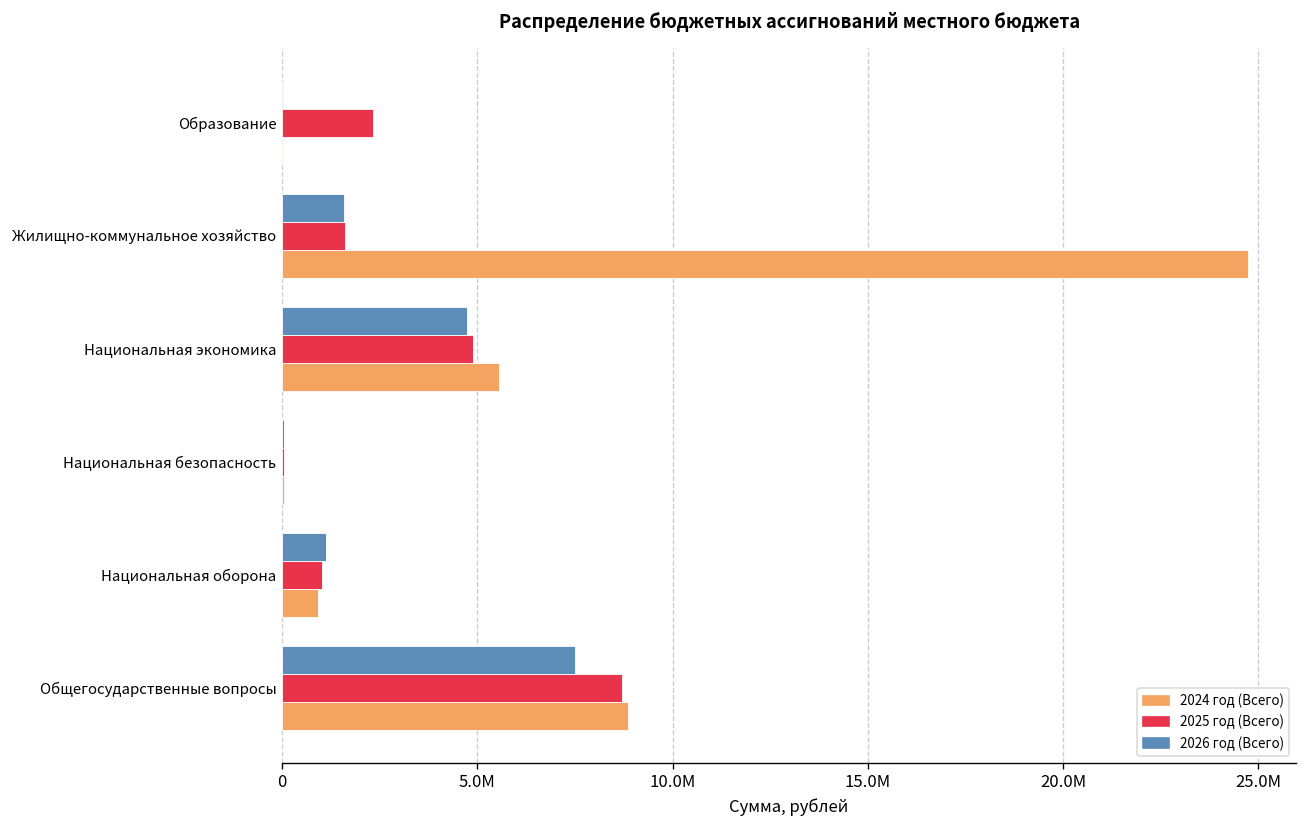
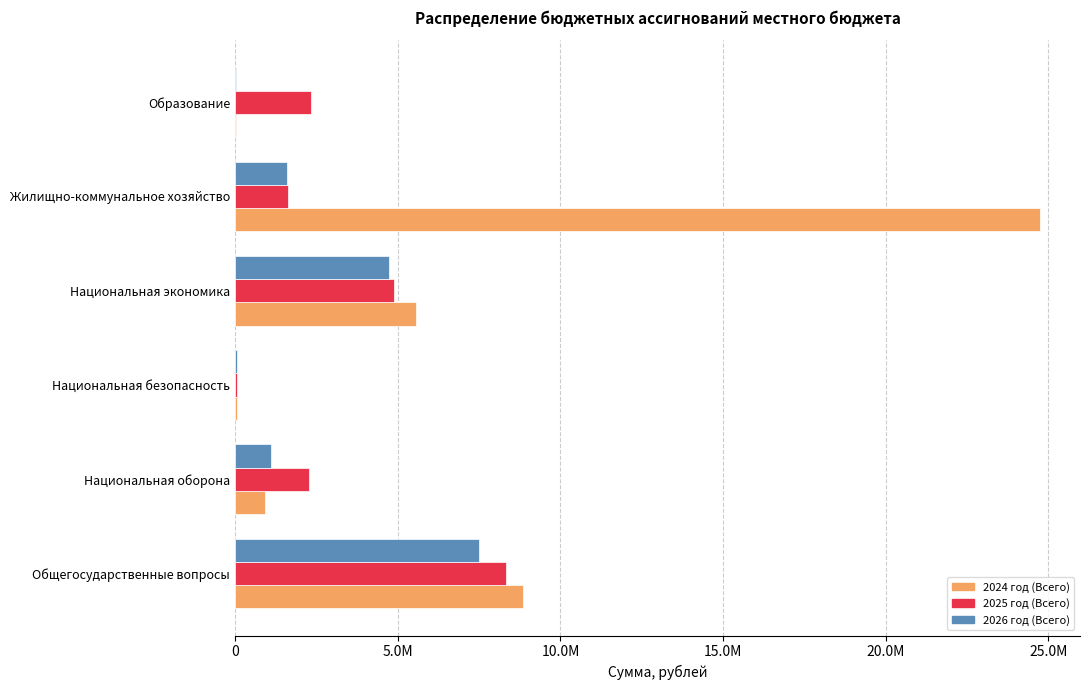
  {
    "2024 год (Всего)": {
      "Жилищно-коммунальное хозяйство": 24700000,
      "Национальная экономика": 5600000,
      "Национальная оборона": 900000,
      "Общегосударственные вопросы": 8900000
    },
    "2025 год (Всего)": {
      "Образование": 2300000,
      "Жилищно-коммунальное хозяйство": 1600000,
      "Национальная экономика": 4900000,
-     "Национальная оборона": 1000000,
-     "Общегосударственные вопросы": 8700000
+     "Национальная оборона": 2300000,
+     "Общегосударственные вопросы": 8300000
    },
    "2026 год (Всего)": {
      "Жилищно-коммунальное хозяйство": 1600000,
      "Национальная экономика": 4700000,
      "Национальная оборона": 1100000,
      "Общегосударственные вопросы": 7500000
    }
  }
